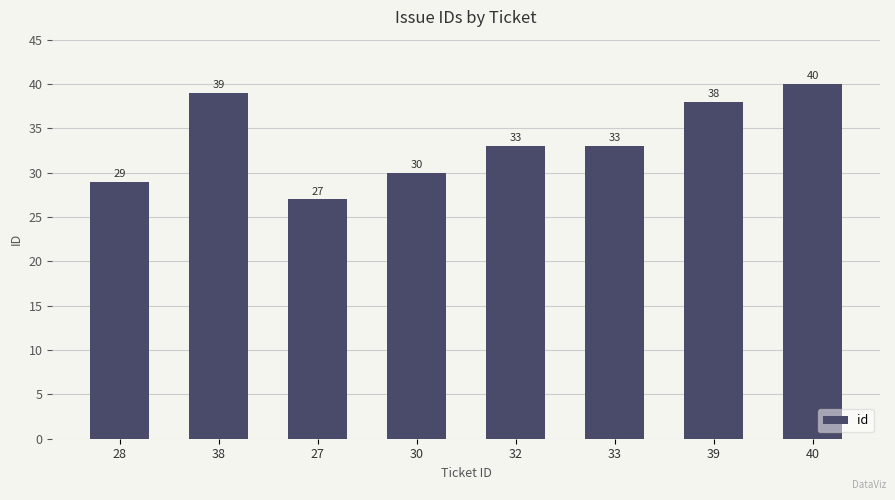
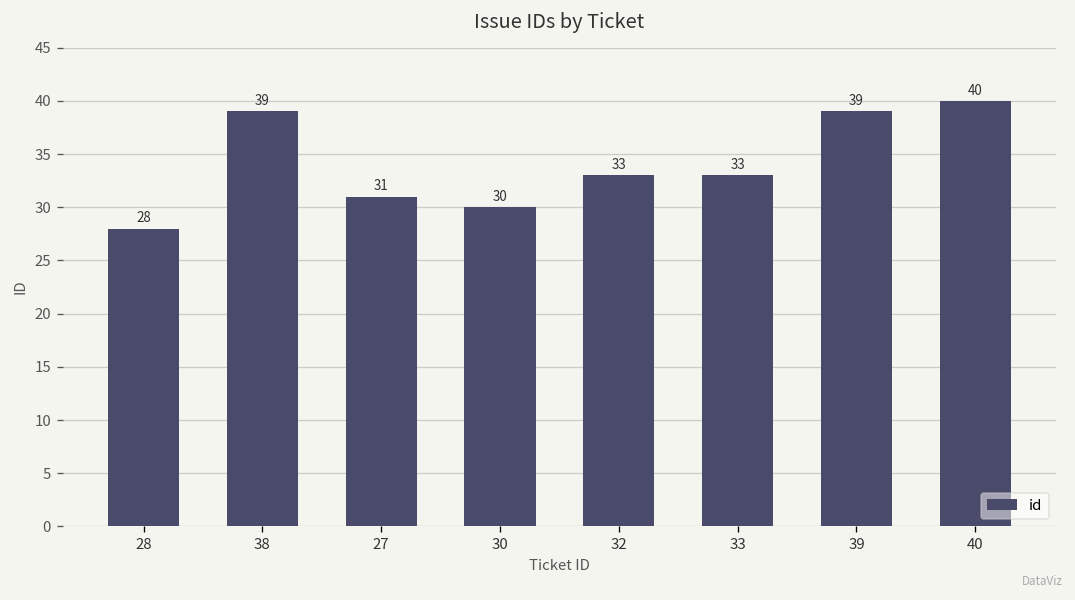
  {
-   "28": 29,
+   "28": 28,
    "38": 39,
-   "27": 27,
+   "27": 31,
    "30": 30,
    "32": 33,
    "33": 33,
-   "39": 38,
+   "39": 39,
    "40": 40
  }
